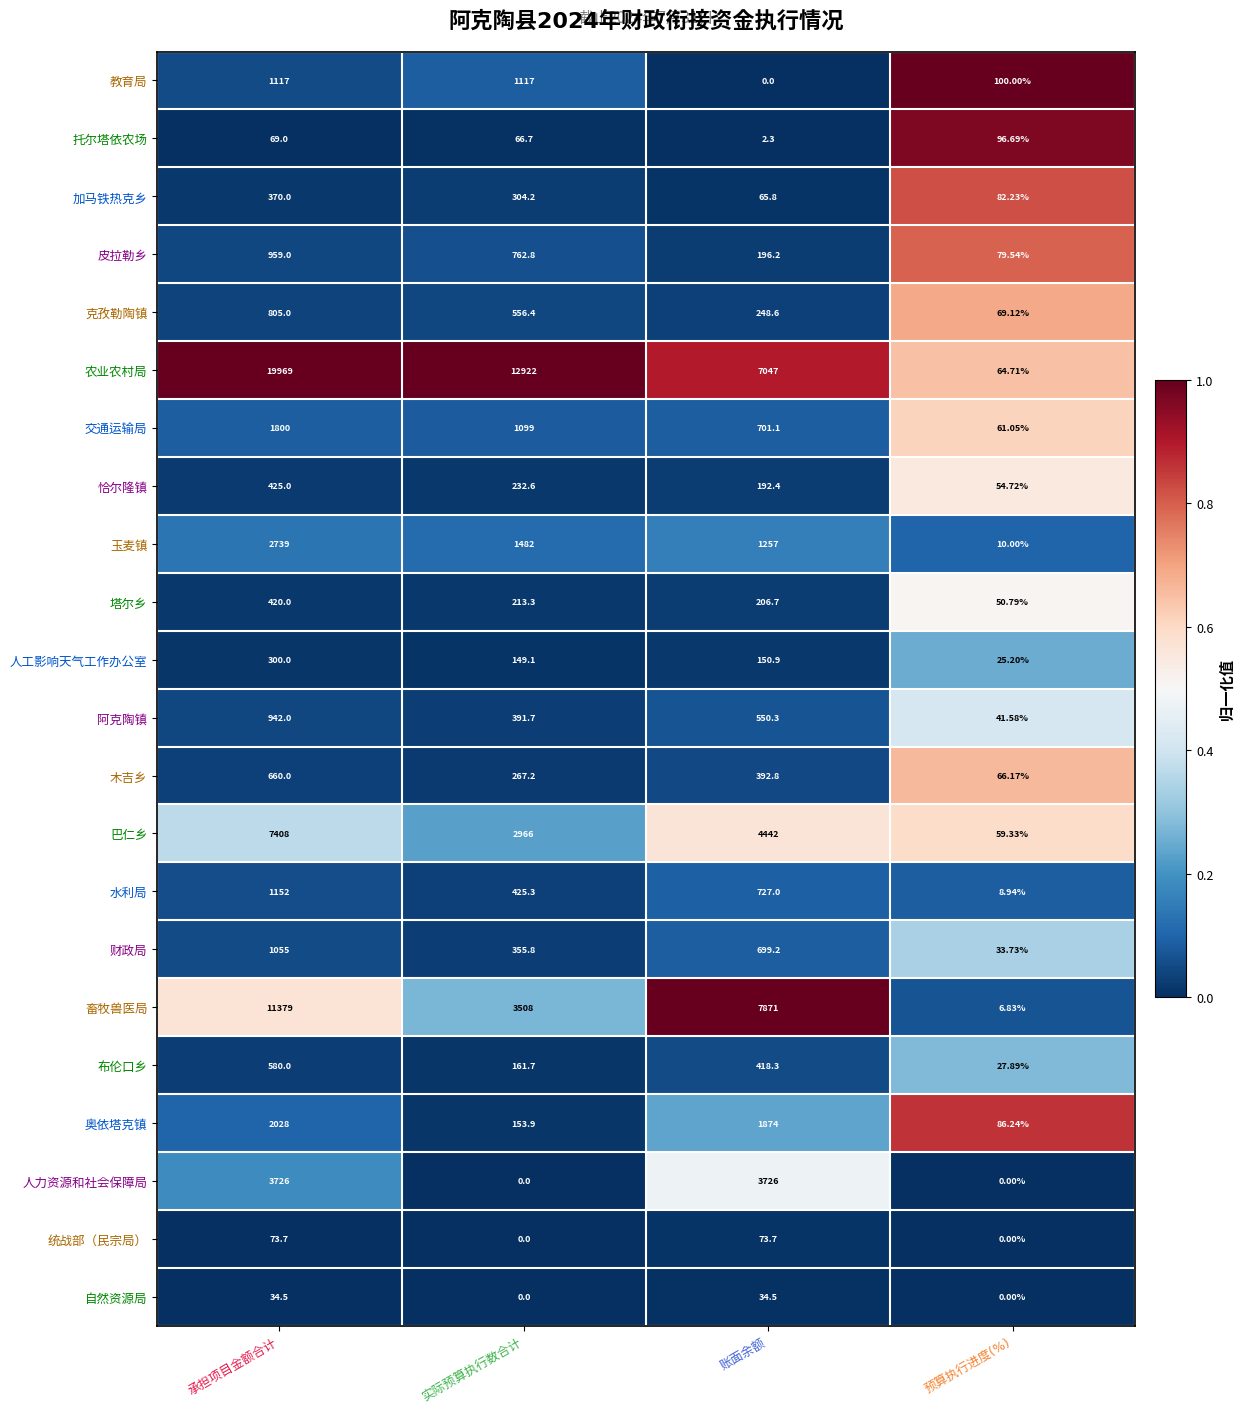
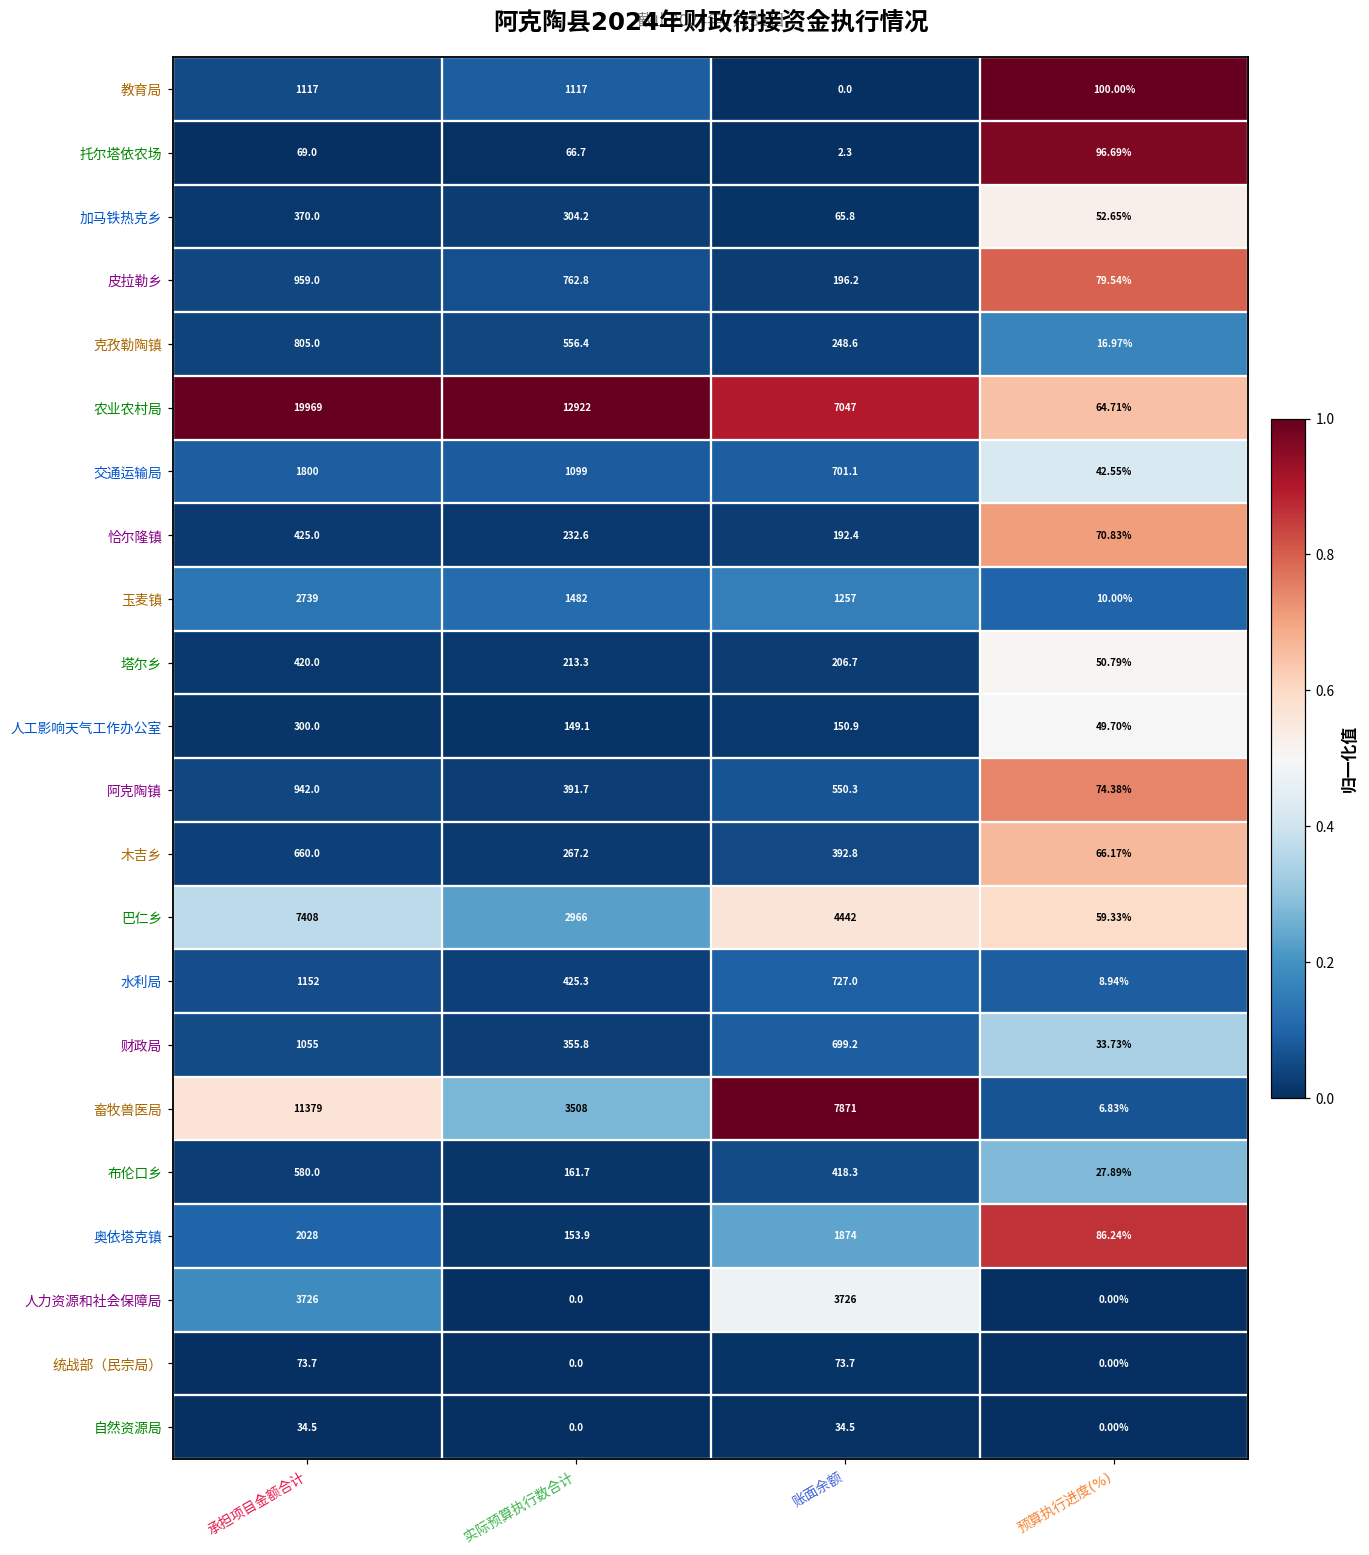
  {
    "教育局": {
      "承担项目金额合计": "1117",
      "实际预算执行数合计": "1117",
      "账面余额": "0.0",
      "预算执行进度(%)": "100.00%"
    },
    "托尔塔依农场": {
      "承担项目金额合计": "69.0",
      "实际预算执行数合计": "66.7",
      "账面余额": "2.3",
      "预算执行进度(%)": "96.69%"
    },
    "加马铁热克乡": {
      "承担项目金额合计": "370.0",
      "实际预算执行数合计": "304.2",
      "账面余额": "65.8",
-     "预算执行进度(%)": "82.23%"
+     "预算执行进度(%)": "52.65%"
    },
    "皮拉勒乡": {
      "承担项目金额合计": "959.0",
      "实际预算执行数合计": "762.8",
      "账面余额": "196.2",
      "预算执行进度(%)": "79.54%"
    },
    "克孜勒陶镇": {
      "承担项目金额合计": "805.0",
      "实际预算执行数合计": "556.4",
      "账面余额": "248.6",
-     "预算执行进度(%)": "69.12%"
+     "预算执行进度(%)": "16.97%"
    },
    "农业农村局": {
      "承担项目金额合计": "19969",
      "实际预算执行数合计": "12922",
      "账面余额": "7047",
      "预算执行进度(%)": "64.71%"
    },
    "交通运输局": {
      "承担项目金额合计": "1800",
      "实际预算执行数合计": "1099",
      "账面余额": "701.1",
-     "预算执行进度(%)": "61.05%"
+     "预算执行进度(%)": "42.55%"
    },
    "恰尔隆镇": {
      "承担项目金额合计": "425.0",
      "实际预算执行数合计": "232.6",
      "账面余额": "192.4",
-     "预算执行进度(%)": "54.72%"
+     "预算执行进度(%)": "70.83%"
    },
    "玉麦镇": {
      "承担项目金额合计": "2739",
      "实际预算执行数合计": "1482",
      "账面余额": "1257",
      "预算执行进度(%)": "10.00%"
    },
    "塔尔乡": {
      "承担项目金额合计": "420.0",
      "实际预算执行数合计": "213.3",
      "账面余额": "206.7",
      "预算执行进度(%)": "50.79%"
    },
    "人工影响天气工作办公室": {
      "承担项目金额合计": "300.0",
      "实际预算执行数合计": "149.1",
      "账面余额": "150.9",
-     "预算执行进度(%)": "25.20%"
+     "预算执行进度(%)": "49.70%"
    },
    "阿克陶镇": {
      "承担项目金额合计": "942.0",
      "实际预算执行数合计": "391.7",
      "账面余额": "550.3",
-     "预算执行进度(%)": "41.58%"
+     "预算执行进度(%)": "74.38%"
    },
    "木吉乡": {
      "承担项目金额合计": "660.0",
      "实际预算执行数合计": "267.2",
      "账面余额": "392.8",
      "预算执行进度(%)": "66.17%"
    },
    "巴仁乡": {
      "承担项目金额合计": "7408",
      "实际预算执行数合计": "2966",
      "账面余额": "4442",
      "预算执行进度(%)": "59.33%"
    },
    "水利局": {
      "承担项目金额合计": "1152",
      "实际预算执行数合计": "425.3",
      "账面余额": "727.0",
      "预算执行进度(%)": "8.94%"
    },
    "财政局": {
      "承担项目金额合计": "1055",
      "实际预算执行数合计": "355.8",
      "账面余额": "699.2",
      "预算执行进度(%)": "33.73%"
    },
    "畜牧兽医局": {
      "承担项目金额合计": "11379",
      "实际预算执行数合计": "3508",
      "账面余额": "7871",
      "预算执行进度(%)": "6.83%"
    },
    "布伦口乡": {
      "承担项目金额合计": "580.0",
      "实际预算执行数合计": "161.7",
      "账面余额": "418.3",
      "预算执行进度(%)": "27.89%"
    },
    "奥依塔克镇": {
      "承担项目金额合计": "2028",
      "实际预算执行数合计": "153.9",
      "账面余额": "1874",
      "预算执行进度(%)": "86.24%"
    },
    "人力资源和社会保障局": {
      "承担项目金额合计": "3726",
      "实际预算执行数合计": "0.0",
      "账面余额": "3726",
      "预算执行进度(%)": "0.00%"
    },
    "统战部（民宗局）": {
      "承担项目金额合计": "73.7",
      "实际预算执行数合计": "0.0",
      "账面余额": "73.7",
      "预算执行进度(%)": "0.00%"
    },
    "自然资源局": {
      "承担项目金额合计": "34.5",
      "实际预算执行数合计": "0.0",
      "账面余额": "34.5",
      "预算执行进度(%)": "0.00%"
    }
  }
